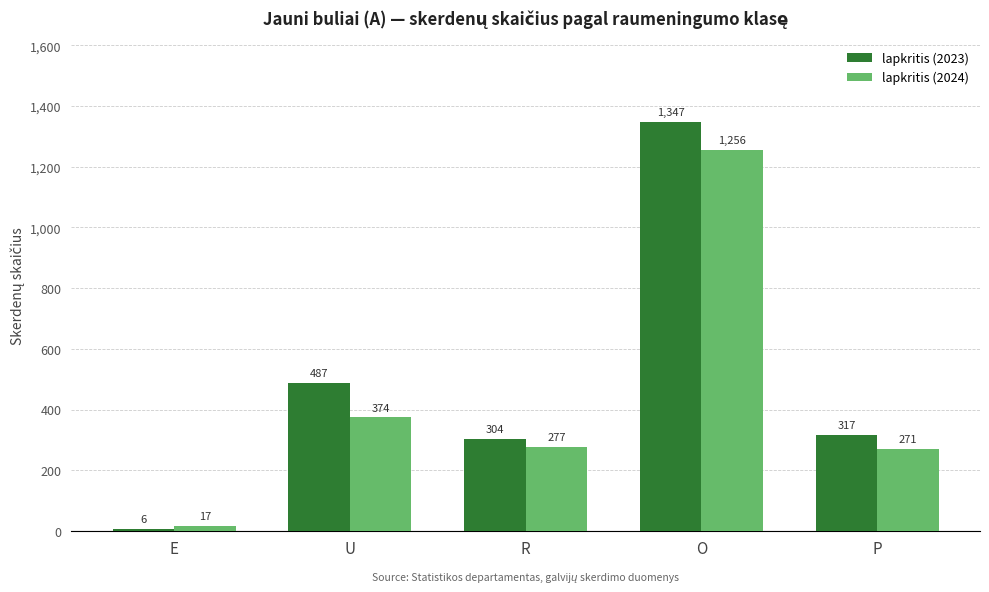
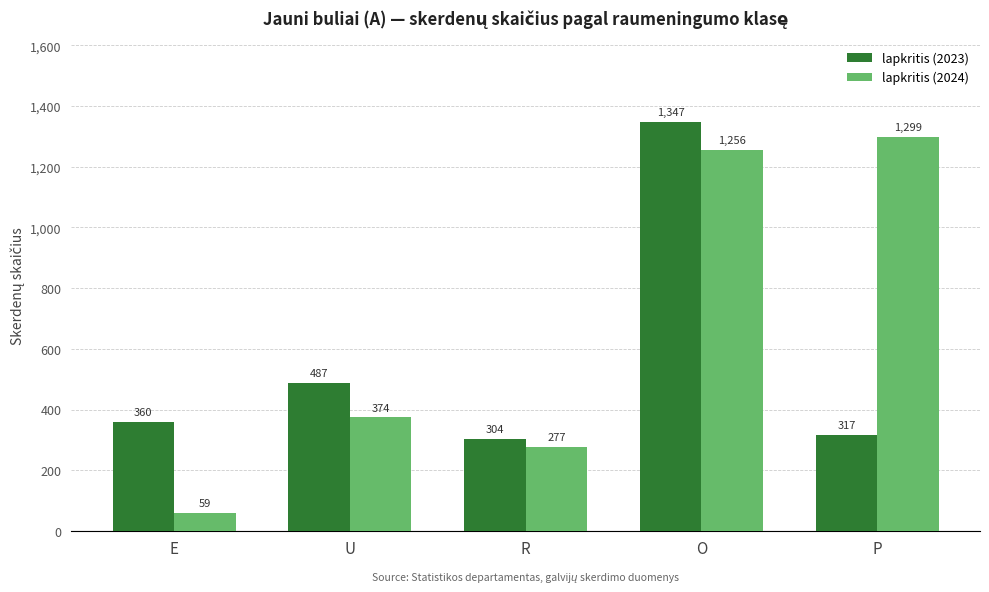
  {
    "lapkritis (2023)": {
-     "E": "6",
+     "E": "360",
      "U": "487",
      "R": "304",
      "O": "1,347",
      "P": "317"
    },
    "lapkritis (2024)": {
-     "E": "17",
+     "E": "59",
      "U": "374",
      "R": "277",
      "O": "1,256",
-     "P": "271"
+     "P": "1,299"
    }
  }
